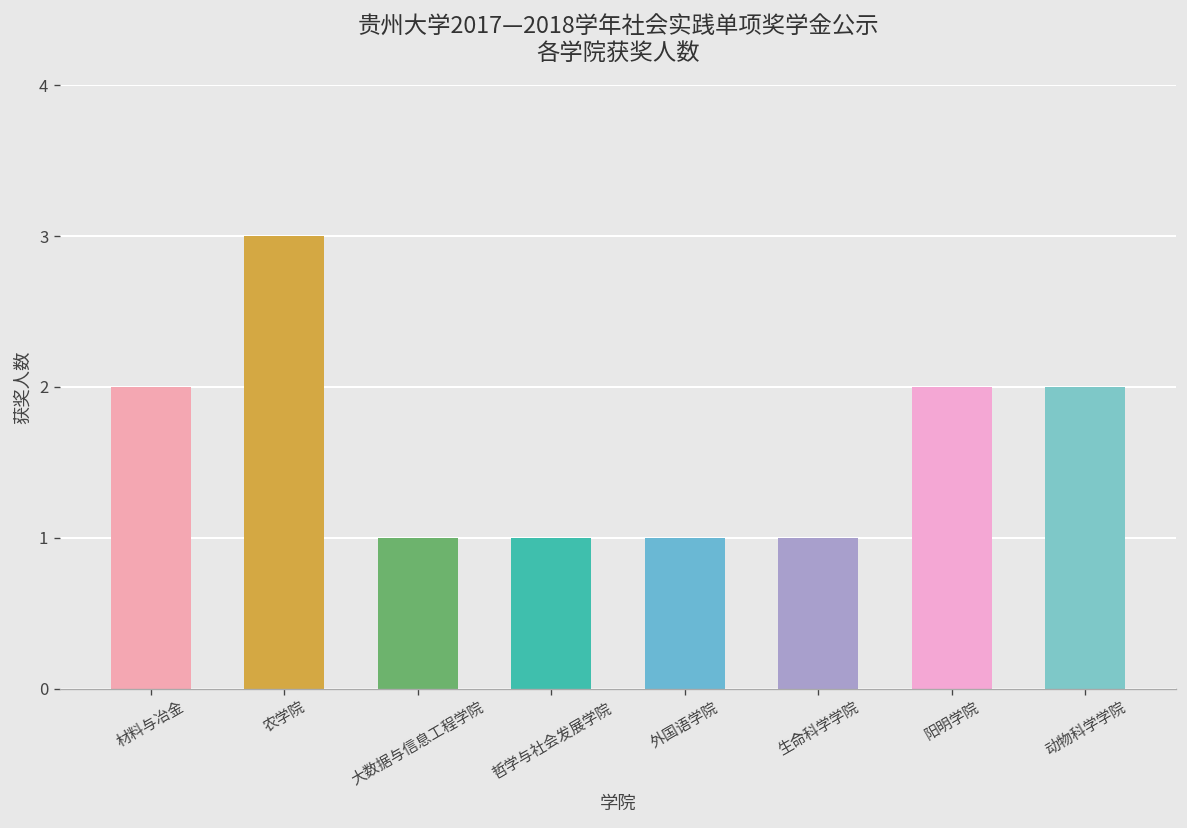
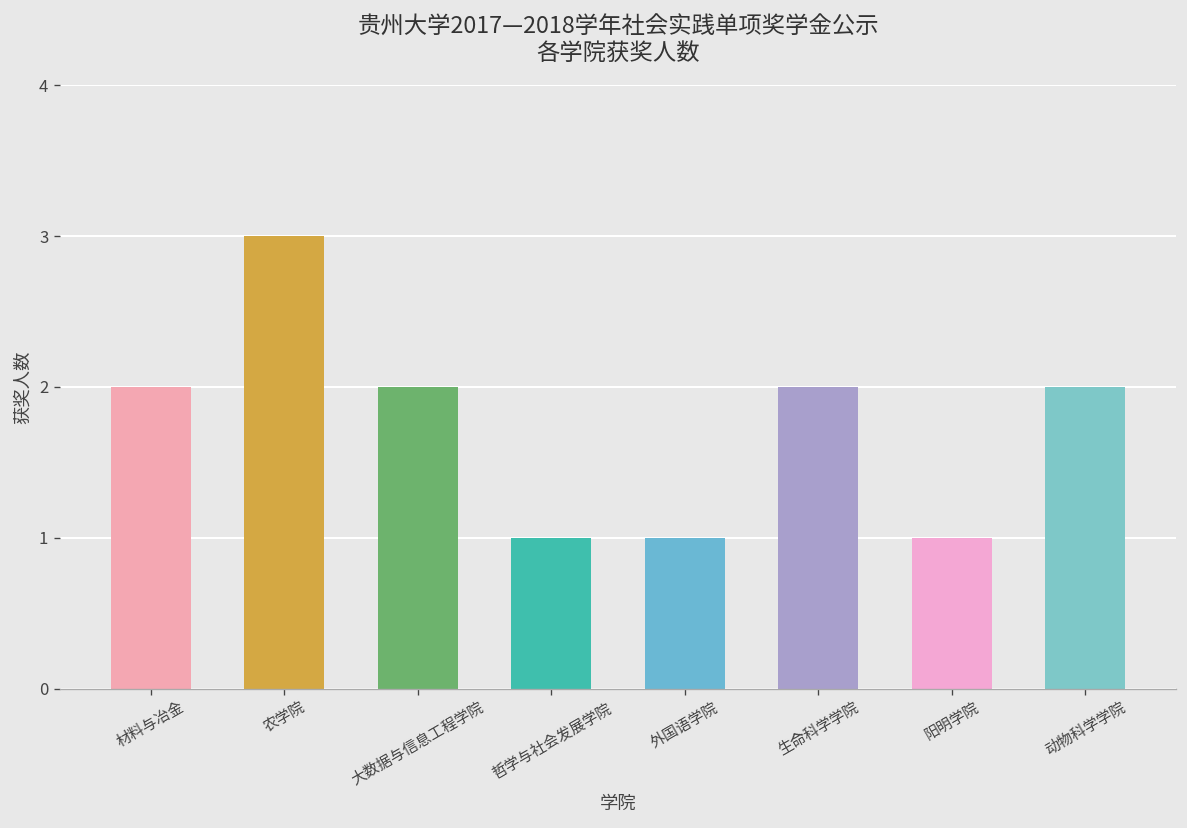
  {
    "材料与冶金": 2,
    "农学院": 3,
-   "大数据与信息工程学院": 1,
+   "大数据与信息工程学院": 2,
    "哲学与社会发展学院": 1,
    "外国语学院": 1,
-   "生命科学学院": 1,
-   "阳明学院": 2,
+   "生命科学学院": 2,
+   "阳明学院": 1,
    "动物科学学院": 2
  }
